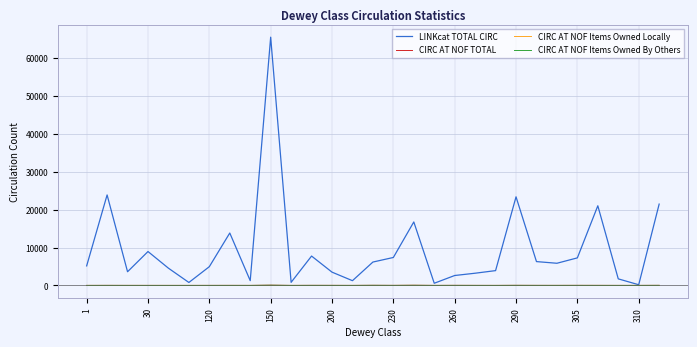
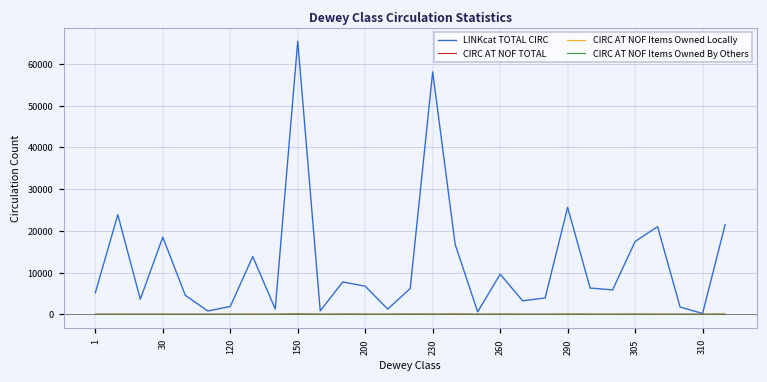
  {
    "LINKcat TOTAL CIRC": {
-     "30": 9000,
-     "120": 5000,
+     "30": 18000,
+     "120": 2000,
      "150": 65000,
-     "200": 4000,
-     "230": 7000,
-     "260": 3000,
-     "290": 23000,
-     "305": 7000
+     "200": 7000,
+     "230": 58000,
+     "260": 10000,
+     "290": 26000,
+     "305": 17000
    },
    "CIRC AT NOF Items Owned By Others": {
      "30": 0,
      "120": 0,
      "150": 0,
      "200": 0,
      "230": 0,
      "260": 0,
      "290": 0,
      "305": 0
    }
  }
